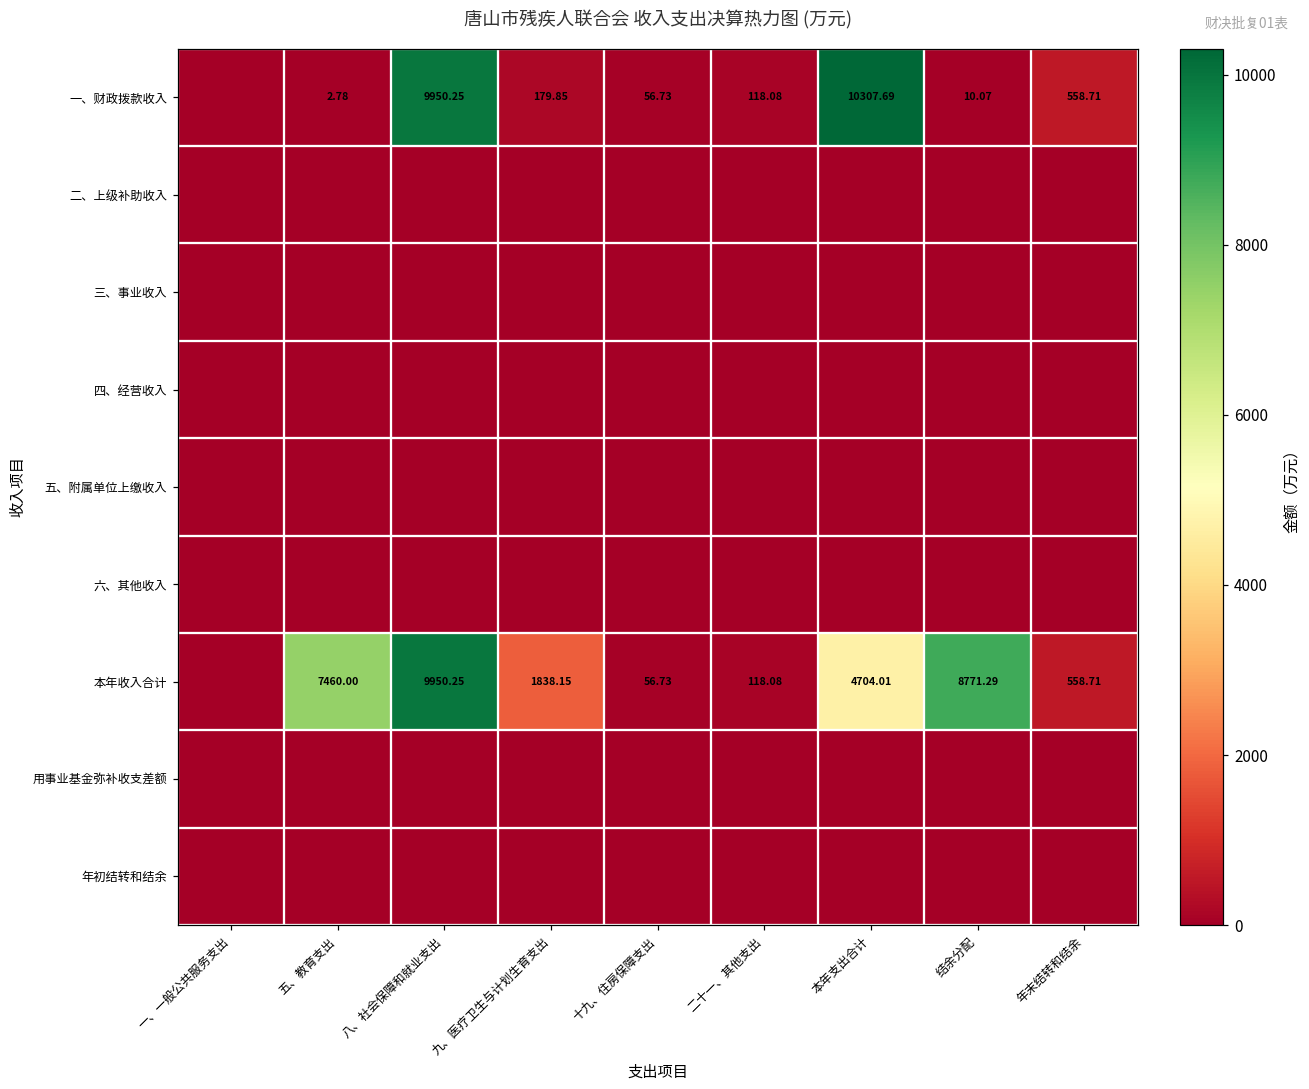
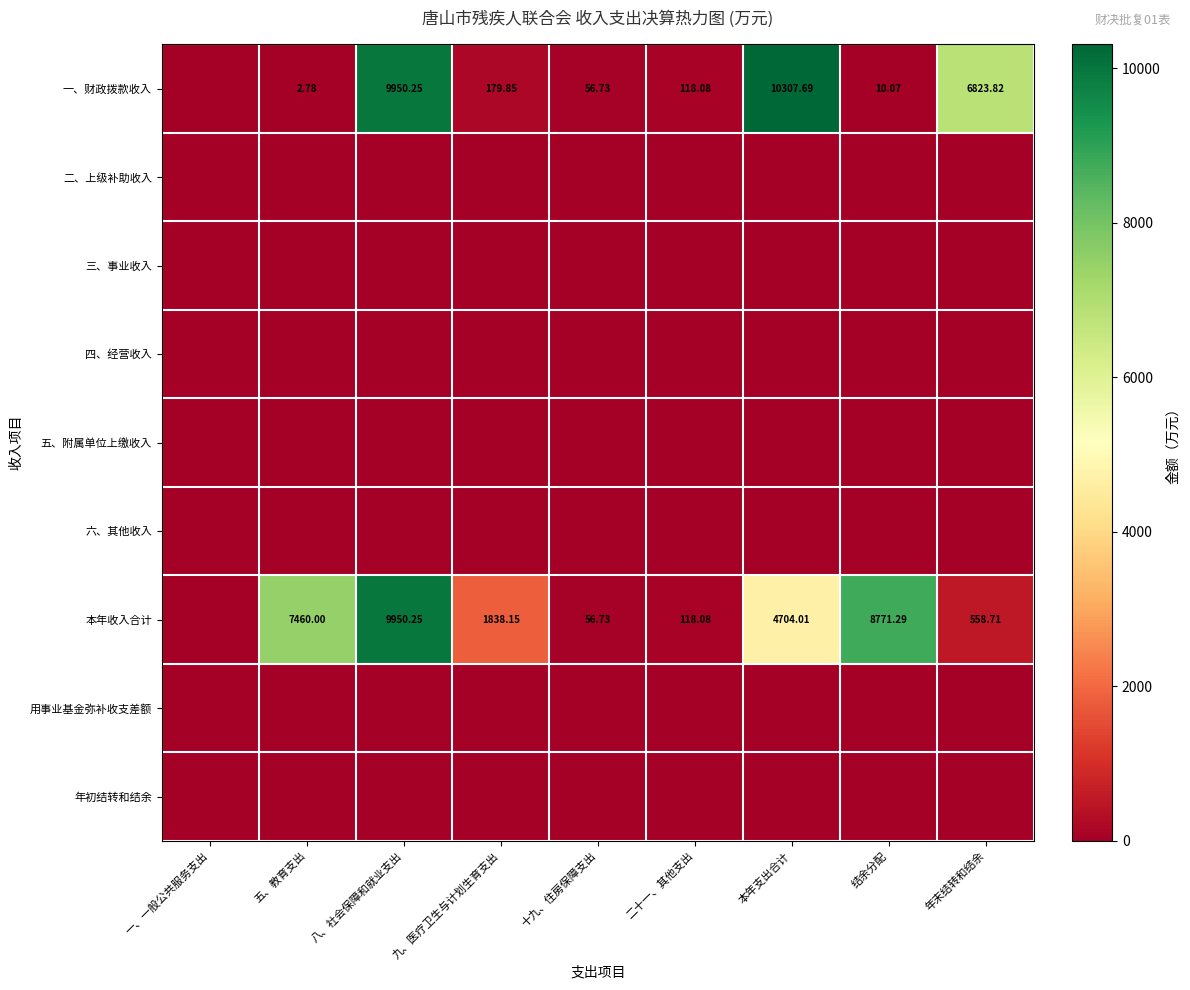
  {
    "一、财政拨款收入": {
      "五、教育支出": 2.78,
      "八、社会保障和就业支出": 9950.25,
      "九、医疗卫生与计划生育支出": 179.85,
      "十九、住房保障支出": 56.73,
      "二十一、其他支出": 118.08,
      "本年支出合计": 10307.69,
      "结余分配": 10.07,
-     "年末结转和结余": 558.71
+     "年末结转和结余": 6823.82
    },
    "本年收入合计": {
      "五、教育支出": 7460.00,
      "八、社会保障和就业支出": 9950.25,
      "九、医疗卫生与计划生育支出": 1838.15,
      "十九、住房保障支出": 56.73,
      "二十一、其他支出": 118.08,
      "本年支出合计": 4704.01,
      "结余分配": 8771.29,
      "年末结转和结余": 558.71
    }
  }
